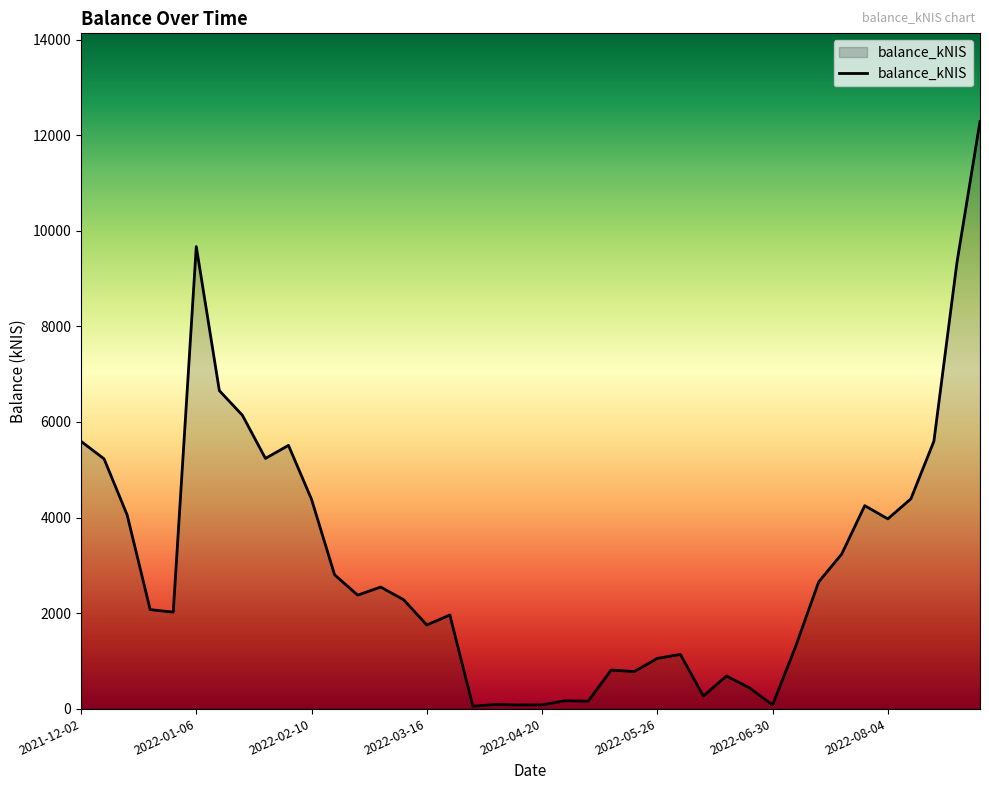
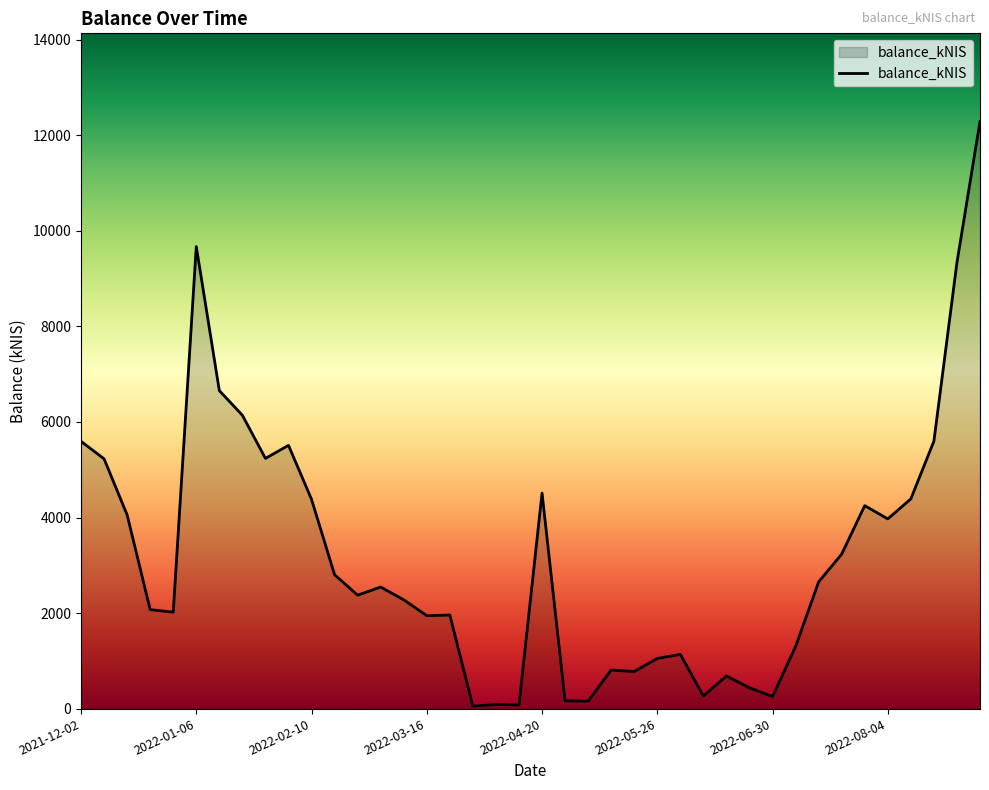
  {
    "2021-12-02": 5600,
    "2022-01-06": 9700,
    "2022-02-10": 4400,
-   "2022-03-16": 1800,
-   "2022-04-20": 100,
+   "2022-03-16": 1900,
+   "2022-04-20": 4500,
    "2022-05-26": 1000,
-   "2022-06-30": 100,
+   "2022-06-30": 300,
    "2022-08-04": 4000
  }
